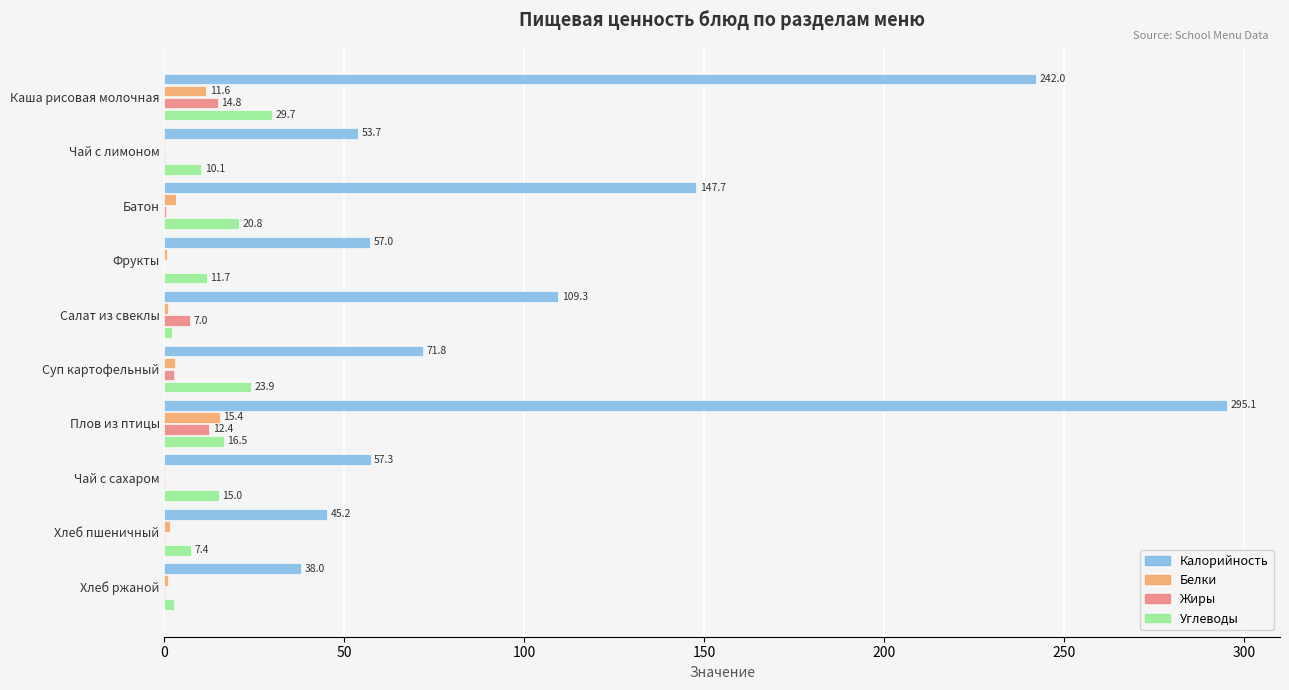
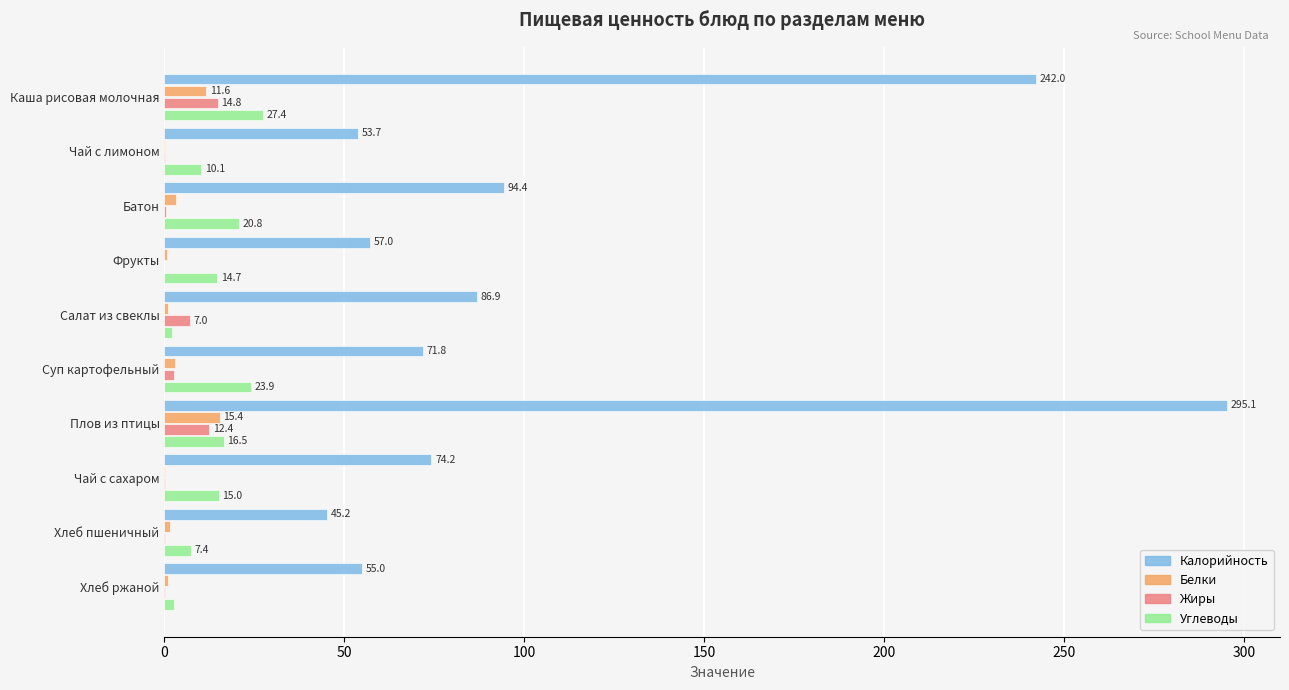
  {
    "Калорийность": {
      "Каша рисовая молочная": 242.0,
      "Чай с лимоном": 53.7,
-     "Батон": 147.7,
+     "Батон": 94.4,
      "Фрукты": 57.0,
-     "Салат из свеклы": 109.3,
+     "Салат из свеклы": 86.9,
      "Суп картофельный": 71.8,
      "Плов из птицы": 295.1,
-     "Чай с сахаром": 57.3,
+     "Чай с сахаром": 74.2,
      "Хлеб пшеничный": 45.2,
-     "Хлеб ржаной": 38.0
+     "Хлеб ржаной": 55.0
    },
    "Углеводы": {
-     "Каша рисовая молочная": 29.7,
+     "Каша рисовая молочная": 27.4,
      "Чай с лимоном": 10.1,
      "Батон": 20.8,
-     "Фрукты": 11.7,
+     "Фрукты": 14.7,
      "Суп картофельный": 23.9,
      "Плов из птицы": 16.5,
      "Чай с сахаром": 15.0,
      "Хлеб пшеничный": 7.4
    }
  }
